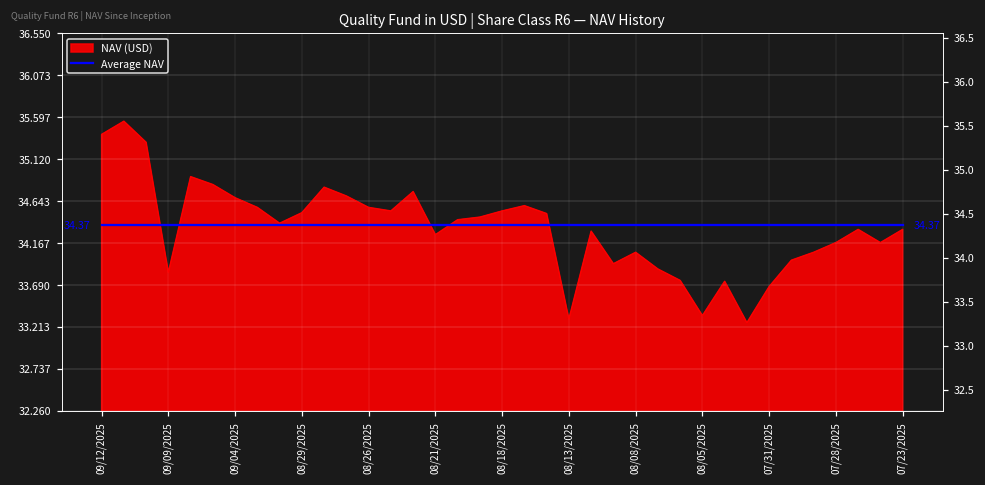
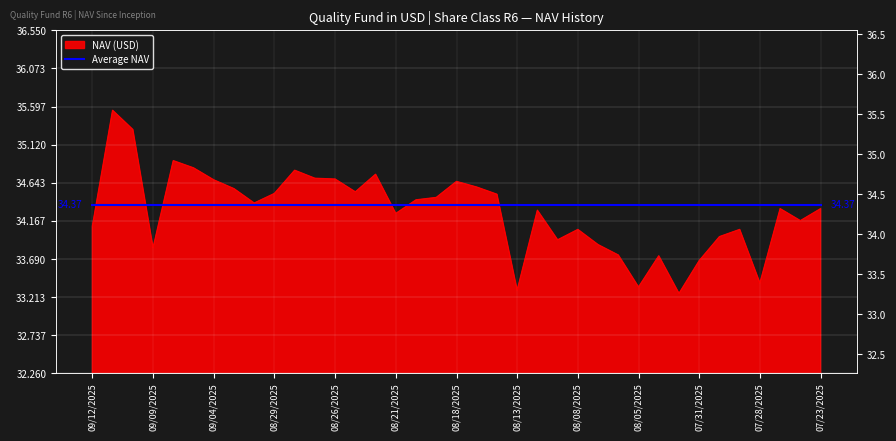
  {
    "NAV (USD)": {
-     "09/12/2025": 35.4,
+     "09/12/2025": 34.1,
      "09/09/2025": 33.8,
      "09/04/2025": 34.7,
      "08/29/2025": 34.5,
-     "08/26/2025": 34.6,
+     "08/26/2025": 34.7,
      "08/21/2025": 34.3,
-     "08/18/2025": 34.5,
+     "08/18/2025": 34.7,
      "08/13/2025": 33.3,
      "08/08/2025": 34.1,
      "08/05/2025": 33.3,
      "07/31/2025": 33.7,
-     "07/28/2025": 34.2
+     "07/28/2025": 33.4
    },
    "Average NAV": {
      "09/12/2025": 34.37,
      "07/23/2025": 34.37
    }
  }
